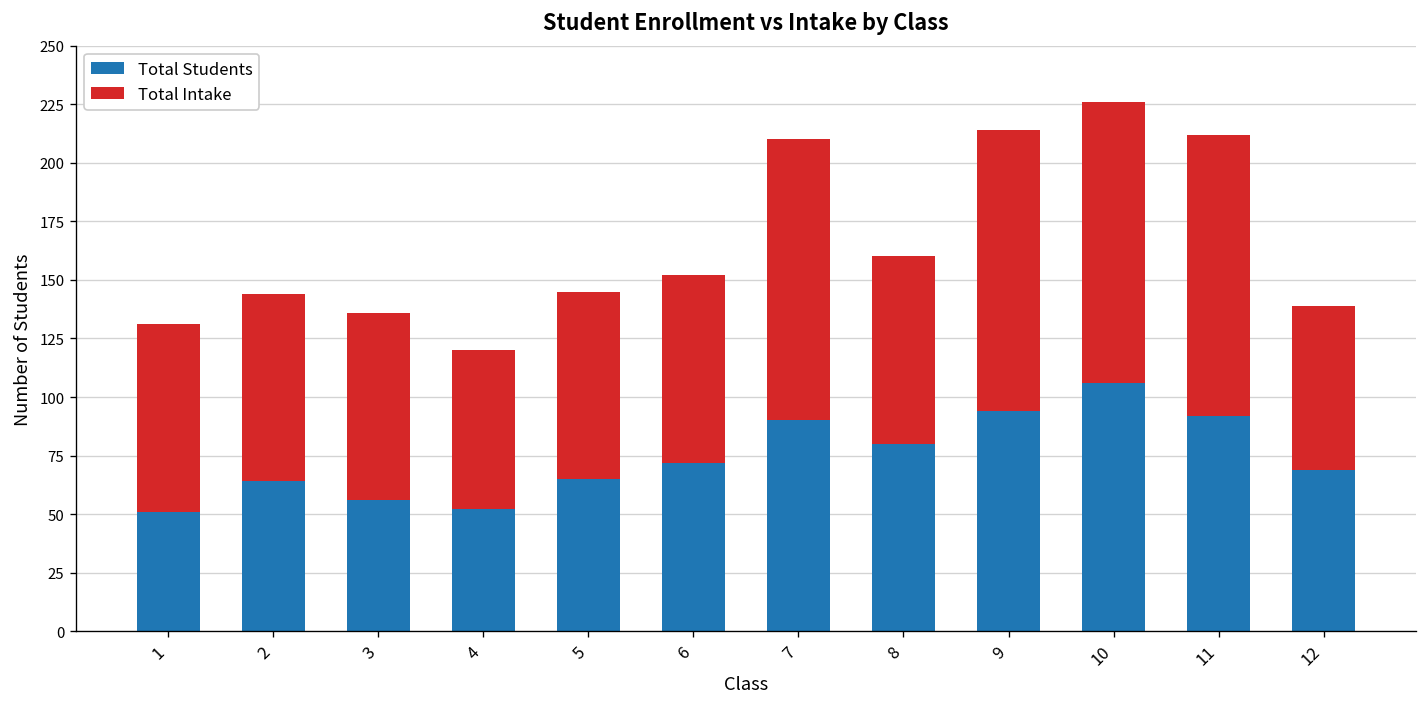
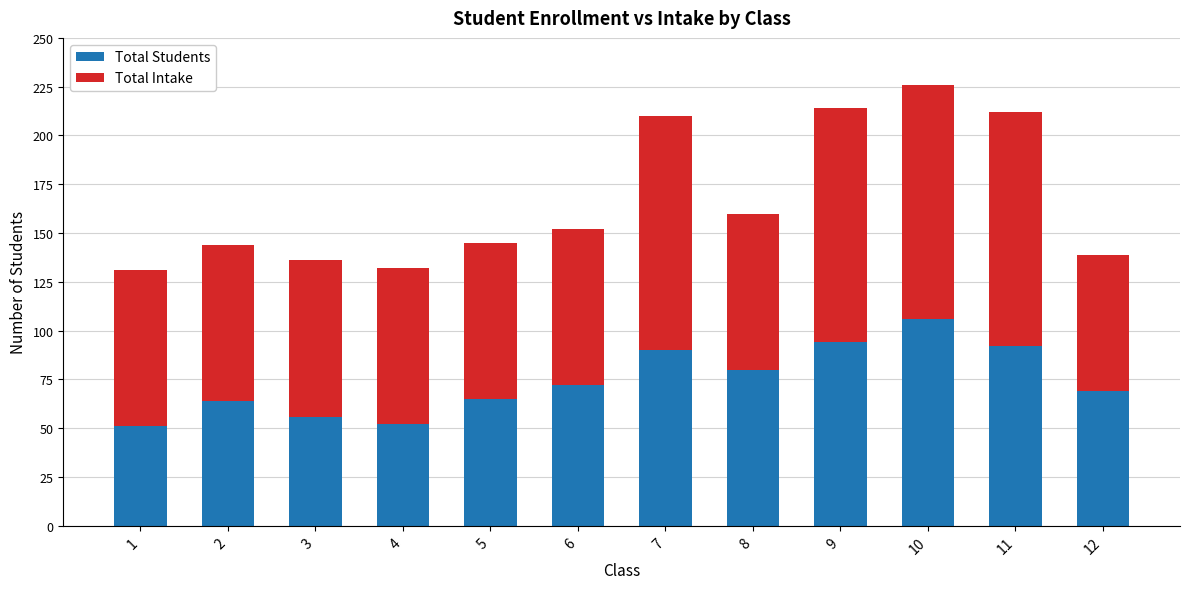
  {
    "Total Students": {
      "1": 51,
      "2": 64,
      "3": 56,
      "4": 52,
      "5": 65,
      "6": 72,
      "7": 90,
      "8": 80,
      "9": 94,
      "10": 106,
      "11": 92,
      "12": 69
    },
    "Total Intake": {
      "1": 80,
      "2": 80,
      "3": 80,
-     "4": 68,
+     "4": 80,
      "5": 80,
      "6": 80,
      "7": 120,
      "8": 80,
      "9": 120,
      "10": 120,
      "11": 120,
      "12": 70
    }
  }
